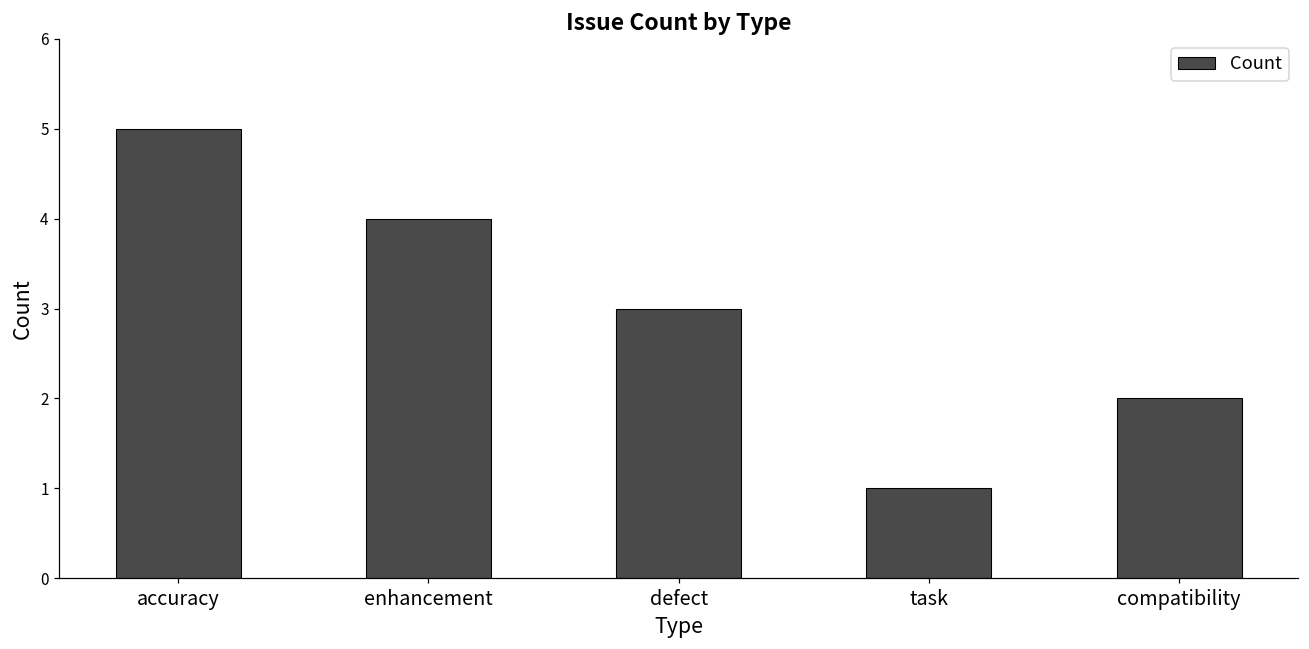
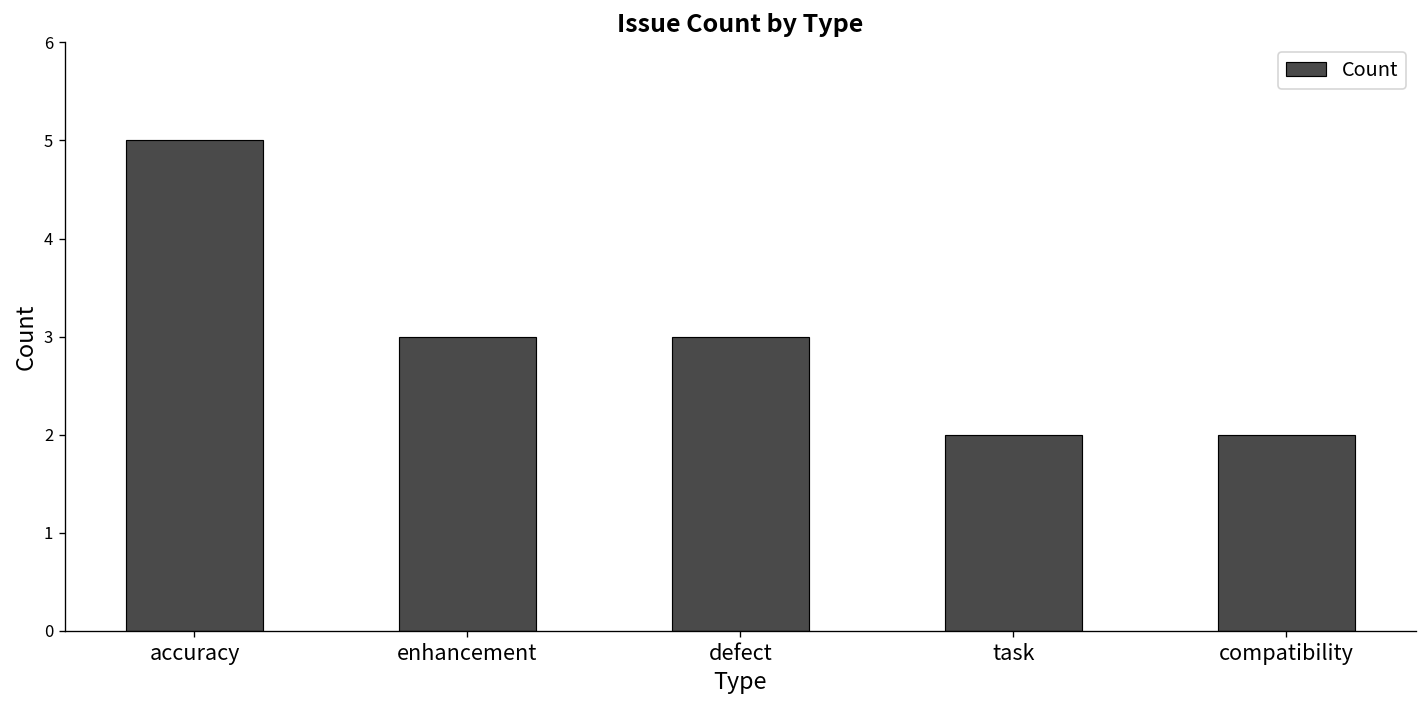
  {
    "accuracy": 5,
-   "enhancement": 4,
+   "enhancement": 3,
    "defect": 3,
-   "task": 1,
+   "task": 2,
    "compatibility": 2
  }
